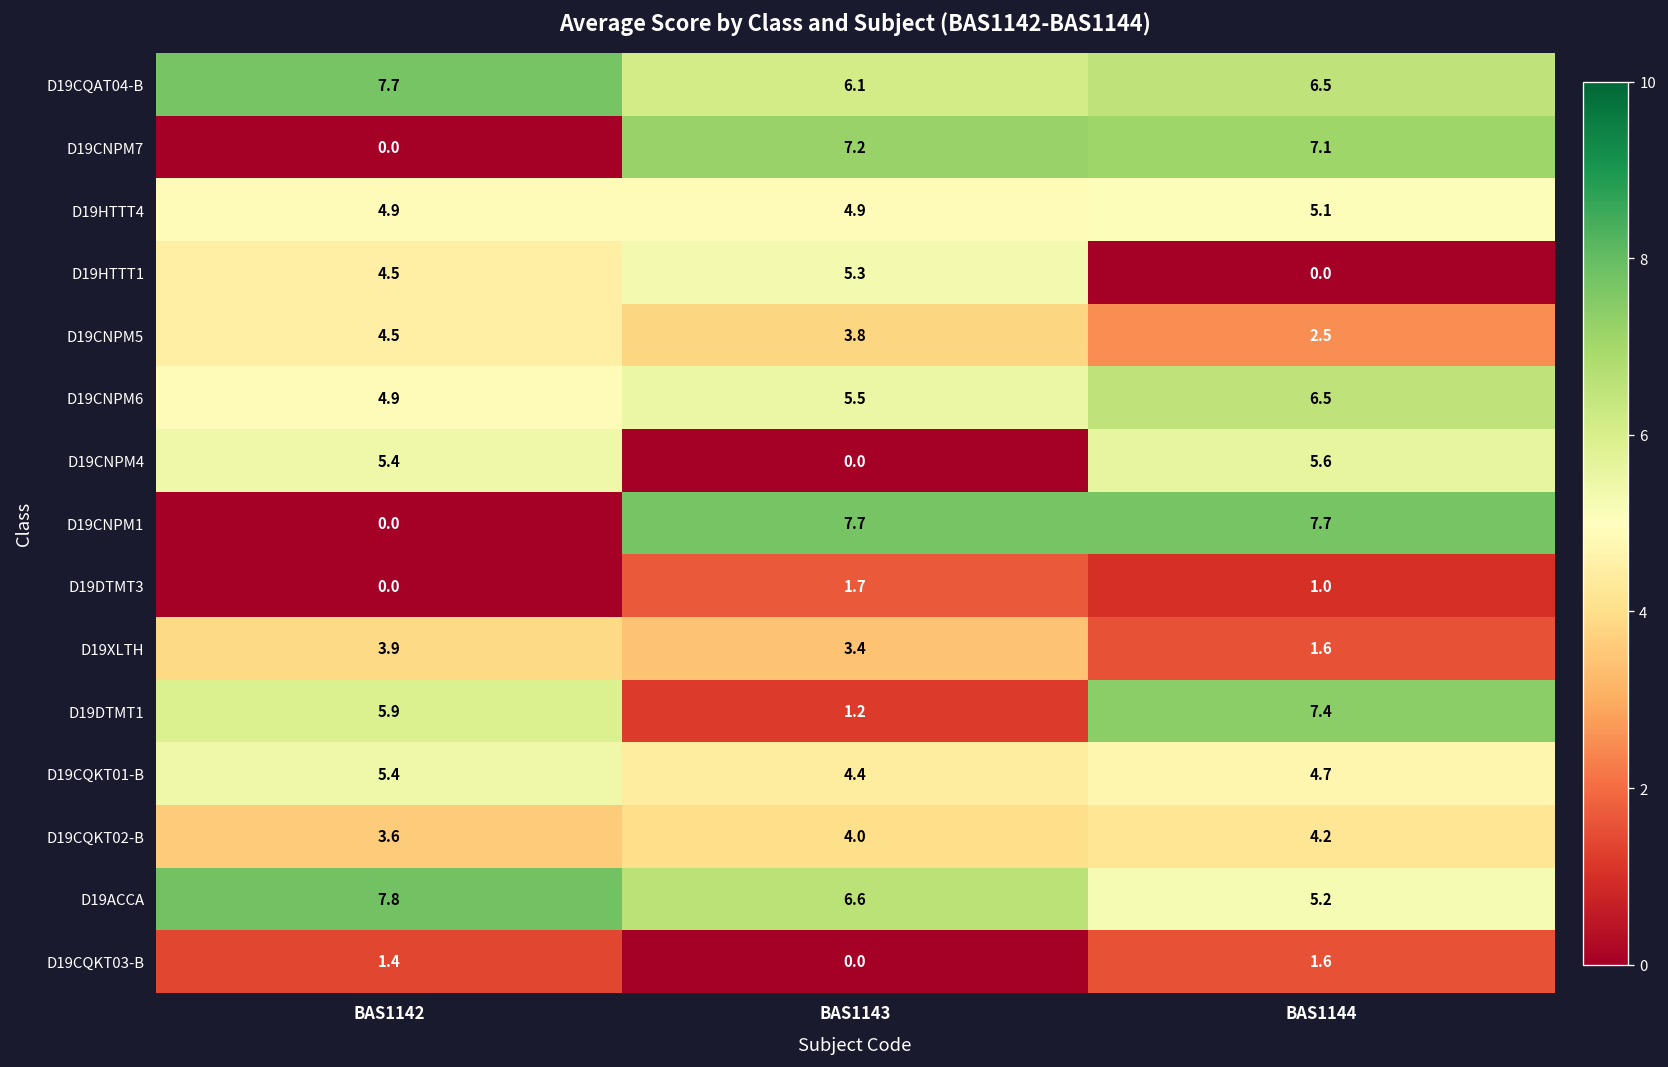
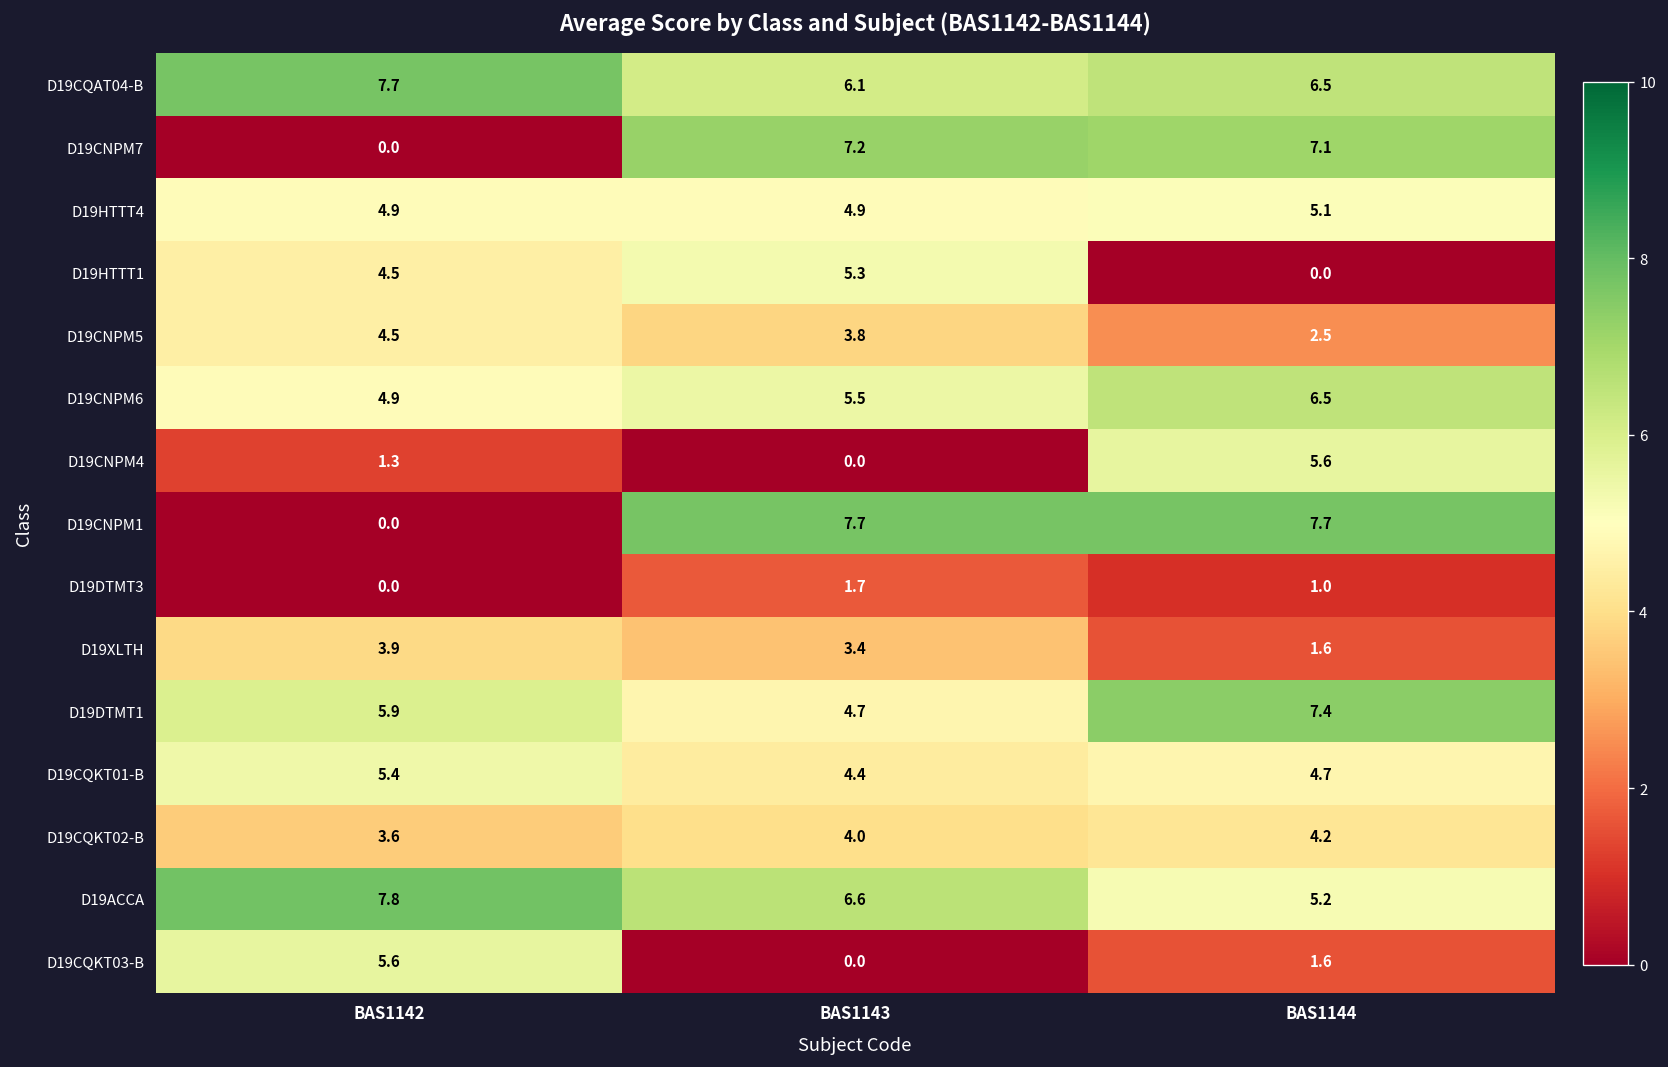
  {
    "D19CQAT04-B": {
      "BAS1142": 7.7,
      "BAS1143": 6.1,
      "BAS1144": 6.5
    },
    "D19CNPM7": {
      "BAS1142": 0.0,
      "BAS1143": 7.2,
      "BAS1144": 7.1
    },
    "D19HTTT4": {
      "BAS1142": 4.9,
      "BAS1143": 4.9,
      "BAS1144": 5.1
    },
    "D19HTTT1": {
      "BAS1142": 4.5,
      "BAS1143": 5.3,
      "BAS1144": 0.0
    },
    "D19CNPM5": {
      "BAS1142": 4.5,
      "BAS1143": 3.8,
      "BAS1144": 2.5
    },
    "D19CNPM6": {
      "BAS1142": 4.9,
      "BAS1143": 5.5,
      "BAS1144": 6.5
    },
    "D19CNPM4": {
-     "BAS1142": 5.4,
+     "BAS1142": 1.3,
      "BAS1143": 0.0,
      "BAS1144": 5.6
    },
    "D19CNPM1": {
      "BAS1142": 0.0,
      "BAS1143": 7.7,
      "BAS1144": 7.7
    },
    "D19DTMT3": {
      "BAS1142": 0.0,
      "BAS1143": 1.7,
      "BAS1144": 1.0
    },
    "D19XLTH": {
      "BAS1142": 3.9,
      "BAS1143": 3.4,
      "BAS1144": 1.6
    },
    "D19DTMT1": {
      "BAS1142": 5.9,
-     "BAS1143": 1.2,
+     "BAS1143": 4.7,
      "BAS1144": 7.4
    },
    "D19CQKT01-B": {
      "BAS1142": 5.4,
      "BAS1143": 4.4,
      "BAS1144": 4.7
    },
    "D19CQKT02-B": {
      "BAS1142": 3.6,
      "BAS1143": 4.0,
      "BAS1144": 4.2
    },
    "D19ACCA": {
      "BAS1142": 7.8,
      "BAS1143": 6.6,
      "BAS1144": 5.2
    },
    "D19CQKT03-B": {
-     "BAS1142": 1.4,
+     "BAS1142": 5.6,
      "BAS1143": 0.0,
      "BAS1144": 1.6
    }
  }
